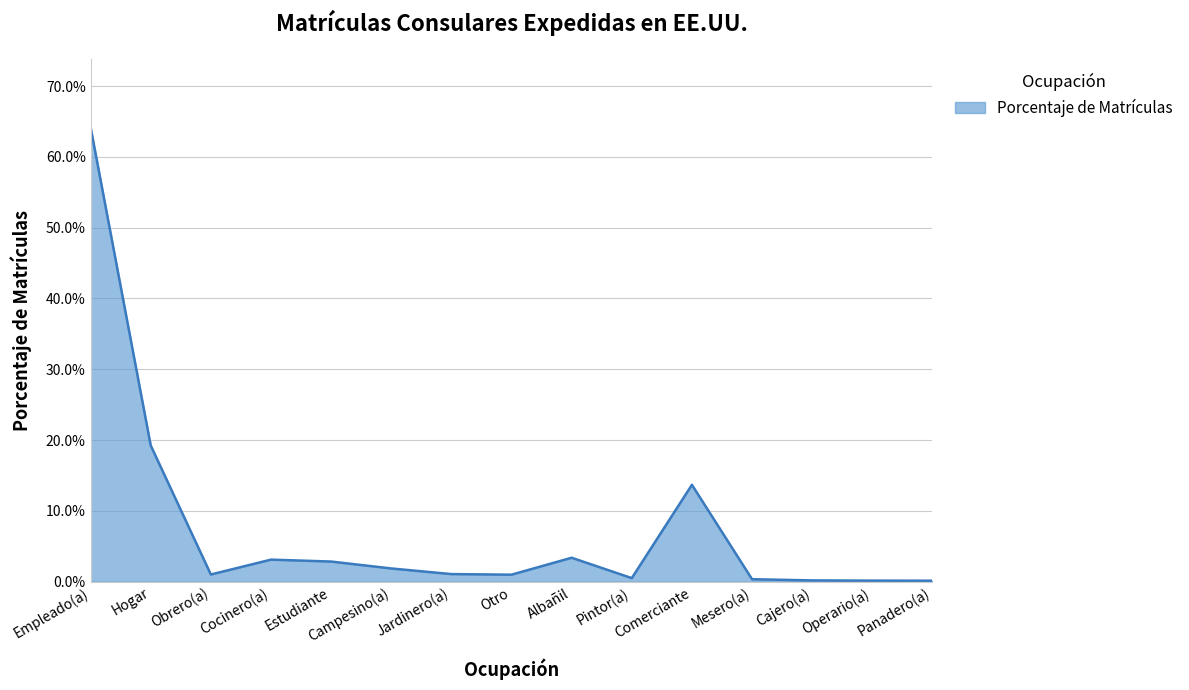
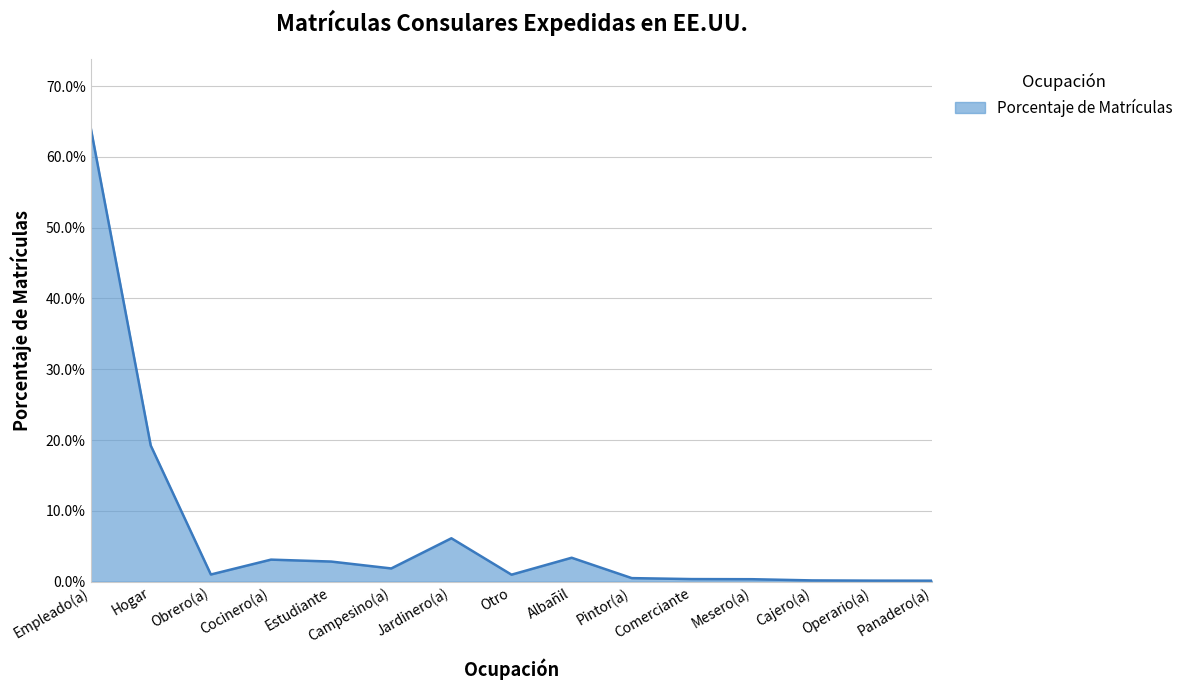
  {
    "Empleado(a)": "64%",
    "Hogar": "19%",
    "Obrero(a)": "1%",
    "Cocinero(a)": "3%",
    "Estudiante": "3%",
    "Campesino(a)": "2%",
-   "Jardinero(a)": "1%",
+   "Jardinero(a)": "6%",
    "Otro": "1%",
    "Albañil": "3%",
    "Pintor(a)": "1%",
-   "Comerciante": "14%",
+   "Comerciante": "0%",
    "Mesero(a)": "0%",
    "Cajero(a)": "0%",
    "Operario(a)": "0%",
    "Panadero(a)": "0%"
  }
